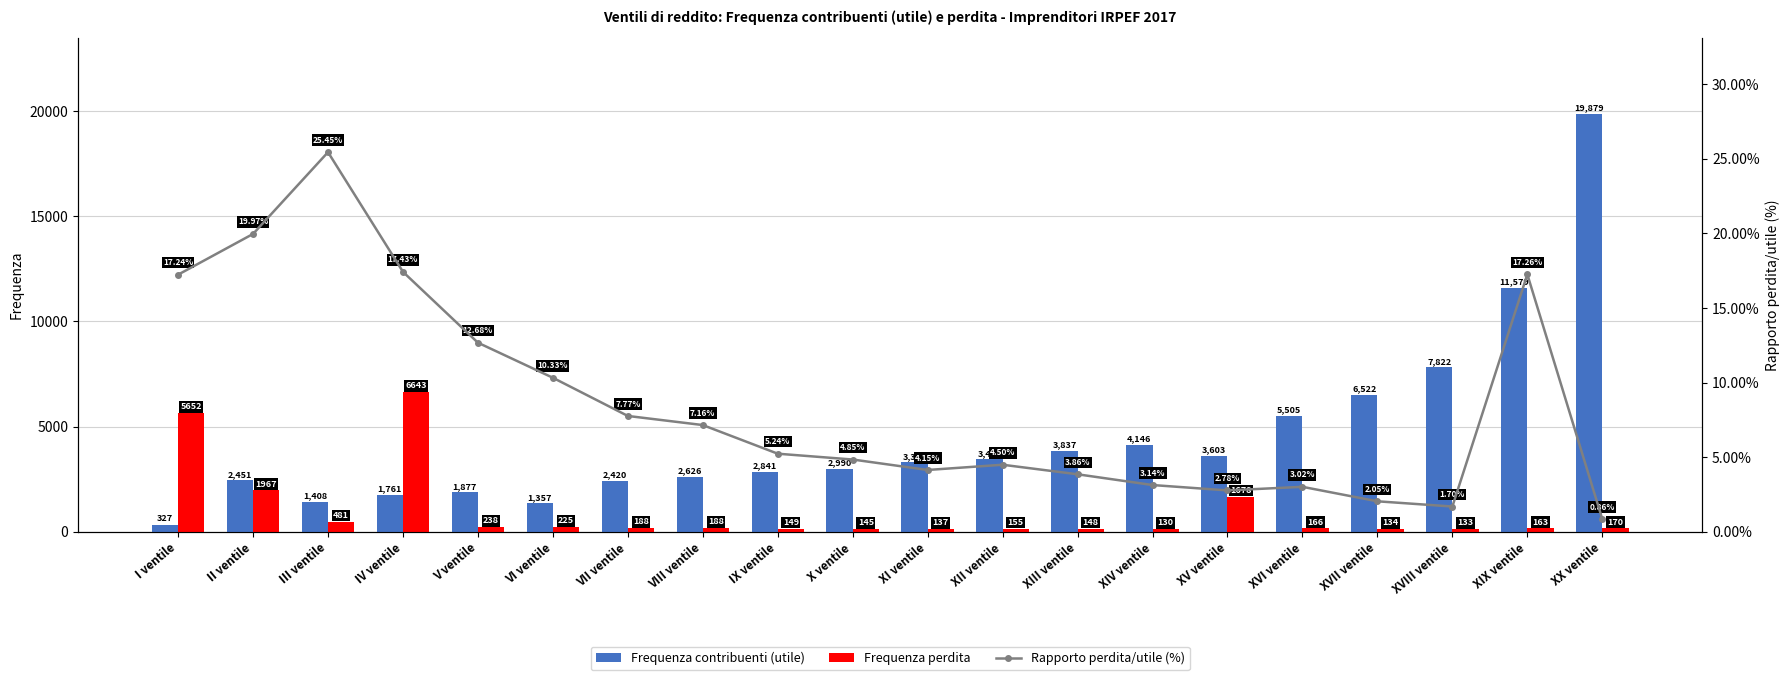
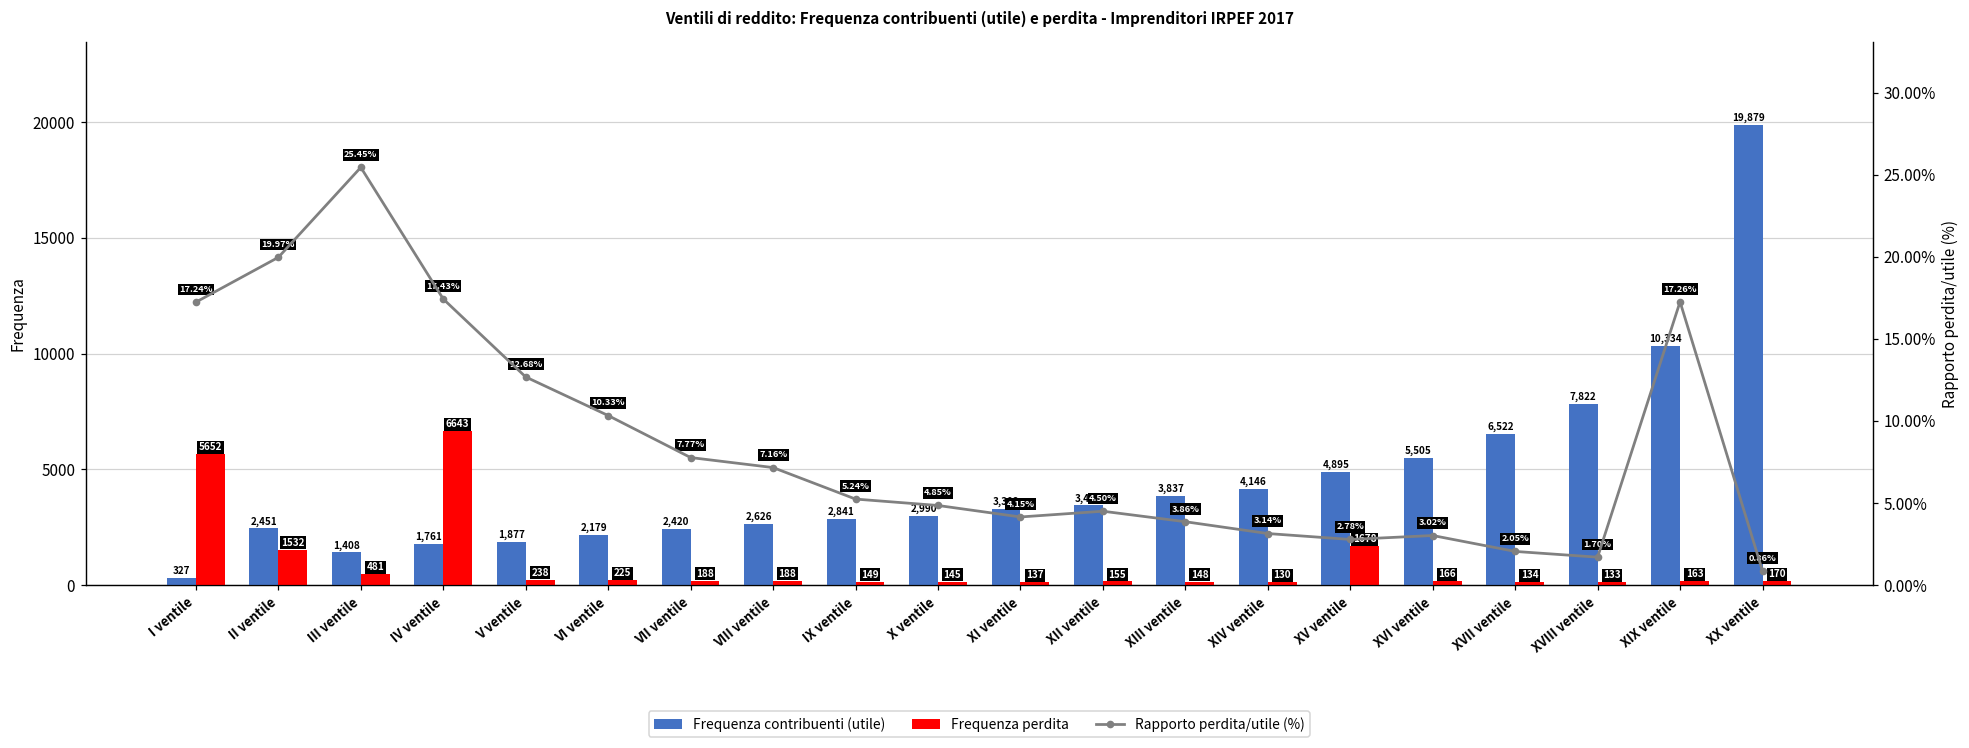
  {
    "Frequenza contribuenti (utile)": {
      "I ventile": "327",
      "II ventile": "2,451",
      "III ventile": "1,408",
      "IV ventile": "1,761",
      "V ventile": "1,877",
-     "VI ventile": "1,357",
+     "VI ventile": "2,179",
      "VII ventile": "2,420",
      "VIII ventile": "2,626",
      "IX ventile": "2,841",
      "XIII ventile": "3,837",
      "XIV ventile": "4,146",
-     "XV ventile": "3,603",
+     "XV ventile": "4,895",
      "XVI ventile": "5,505",
      "XVII ventile": "6,522",
      "XVIII ventile": "7,822",
-     "XIX ventile": "11,579",
+     "XIX ventile": "10,334",
      "XX ventile": "19,879"
    },
    "Frequenza perdita": {
-     "II ventile": "1967"
+     "II ventile": "1532"
    }
  }
